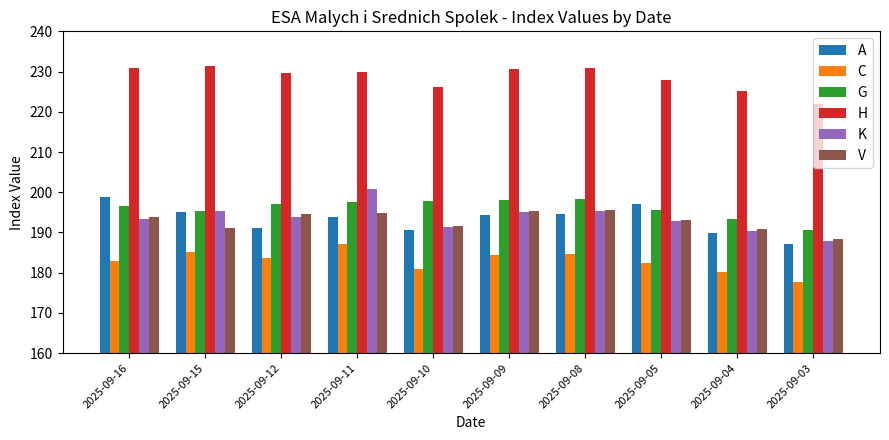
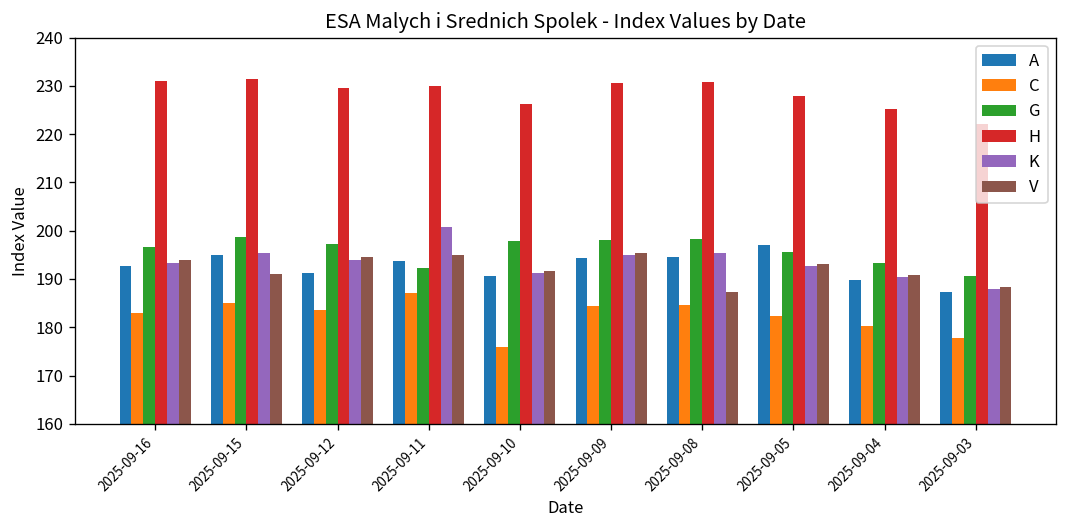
  {
    "A": {
-     "2025-09-16": 199,
+     "2025-09-16": 193,
      "2025-09-15": 195,
      "2025-09-12": 191,
      "2025-09-11": 194,
      "2025-09-10": 191,
      "2025-09-09": 194,
      "2025-09-08": 195,
      "2025-09-05": 197,
      "2025-09-04": 190,
      "2025-09-03": 187
    },
    "C": {
      "2025-09-16": 183,
      "2025-09-15": 185,
      "2025-09-12": 184,
      "2025-09-11": 187,
-     "2025-09-10": 181,
+     "2025-09-10": 176,
      "2025-09-09": 184,
      "2025-09-08": 185,
      "2025-09-05": 182,
      "2025-09-04": 180,
      "2025-09-03": 178
    },
    "G": {
      "2025-09-16": 197,
-     "2025-09-15": 195,
+     "2025-09-15": 199,
      "2025-09-12": 197,
-     "2025-09-11": 197,
+     "2025-09-11": 192,
      "2025-09-10": 198,
      "2025-09-09": 198,
      "2025-09-08": 198,
      "2025-09-05": 196,
      "2025-09-04": 193,
      "2025-09-03": 191
    },
    "H": {
      "2025-09-16": 231,
      "2025-09-15": 231,
      "2025-09-12": 230,
      "2025-09-11": 230,
      "2025-09-10": 226,
      "2025-09-09": 231,
      "2025-09-08": 231,
      "2025-09-05": 228,
      "2025-09-04": 225
    },
    "K": {
      "2025-09-16": 193,
      "2025-09-15": 195,
      "2025-09-12": 194,
      "2025-09-11": 201,
      "2025-09-10": 191,
      "2025-09-09": 195,
      "2025-09-08": 195,
      "2025-09-05": 193,
      "2025-09-04": 190,
      "2025-09-03": 188
    },
    "V": {
      "2025-09-16": 194,
      "2025-09-15": 191,
      "2025-09-12": 195,
      "2025-09-11": 195,
      "2025-09-10": 192,
      "2025-09-09": 195,
-     "2025-09-08": 196,
+     "2025-09-08": 187,
      "2025-09-05": 193,
      "2025-09-04": 191,
      "2025-09-03": 188
    }
  }
